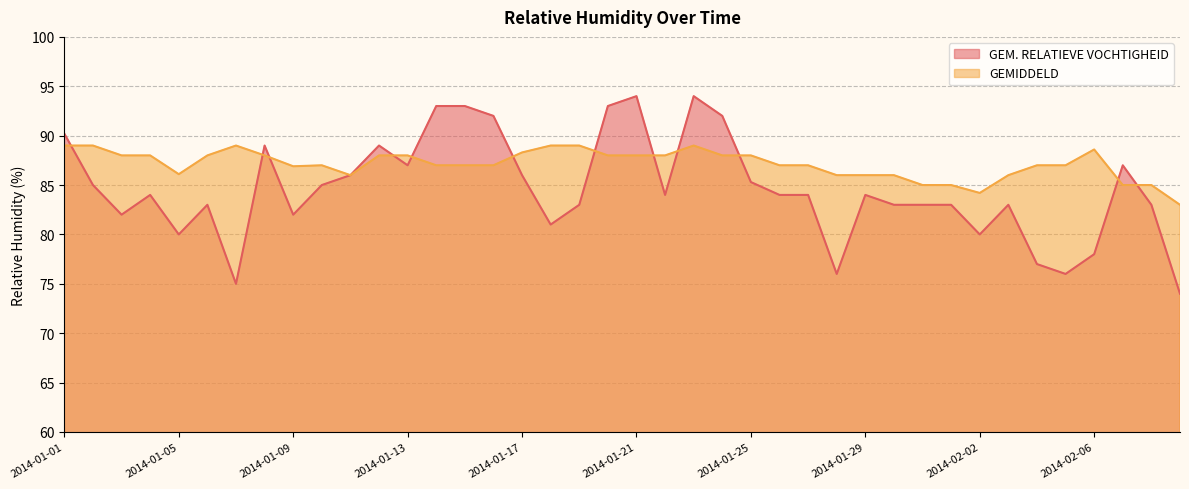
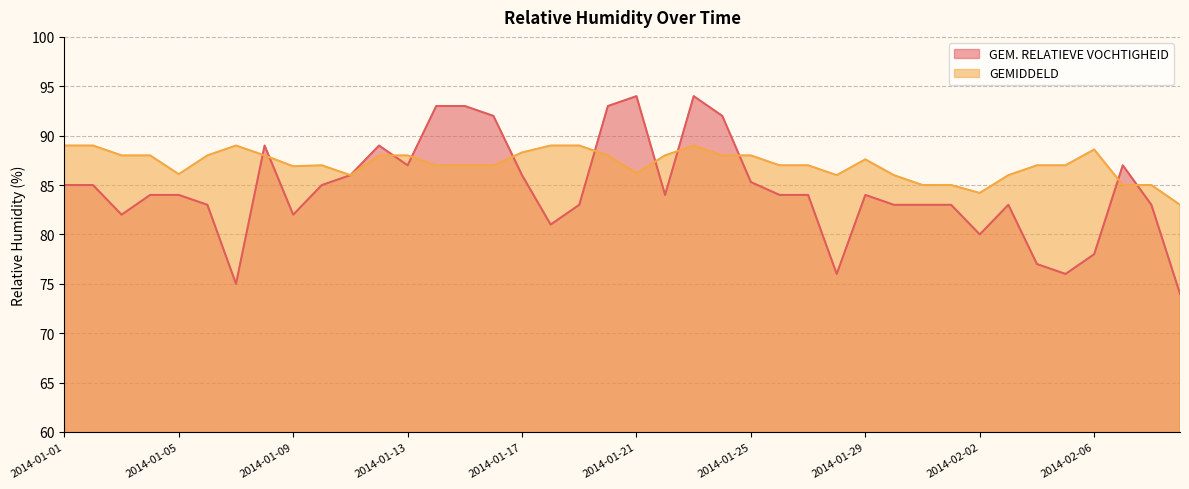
  {
    "GEM. RELATIEVE VOCHTIGHEID": {
-     "2014-01-01": 90,
-     "2014-01-05": 80,
+     "2014-01-01": 85,
+     "2014-01-05": 84,
      "2014-01-09": 82,
      "2014-01-13": 87,
      "2014-01-17": 86,
      "2014-01-21": 94,
      "2014-01-25": 85,
      "2014-01-29": 84,
      "2014-02-02": 80,
      "2014-02-06": 78
    },
    "GEMIDDELD": {
      "2014-01-01": 89,
      "2014-01-05": 86,
      "2014-01-09": 87,
      "2014-01-13": 88,
      "2014-01-17": 88,
-     "2014-01-21": 88,
+     "2014-01-21": 86,
      "2014-01-25": 88,
-     "2014-01-29": 86,
+     "2014-01-29": 88,
      "2014-02-02": 84,
      "2014-02-06": 89
    }
  }
